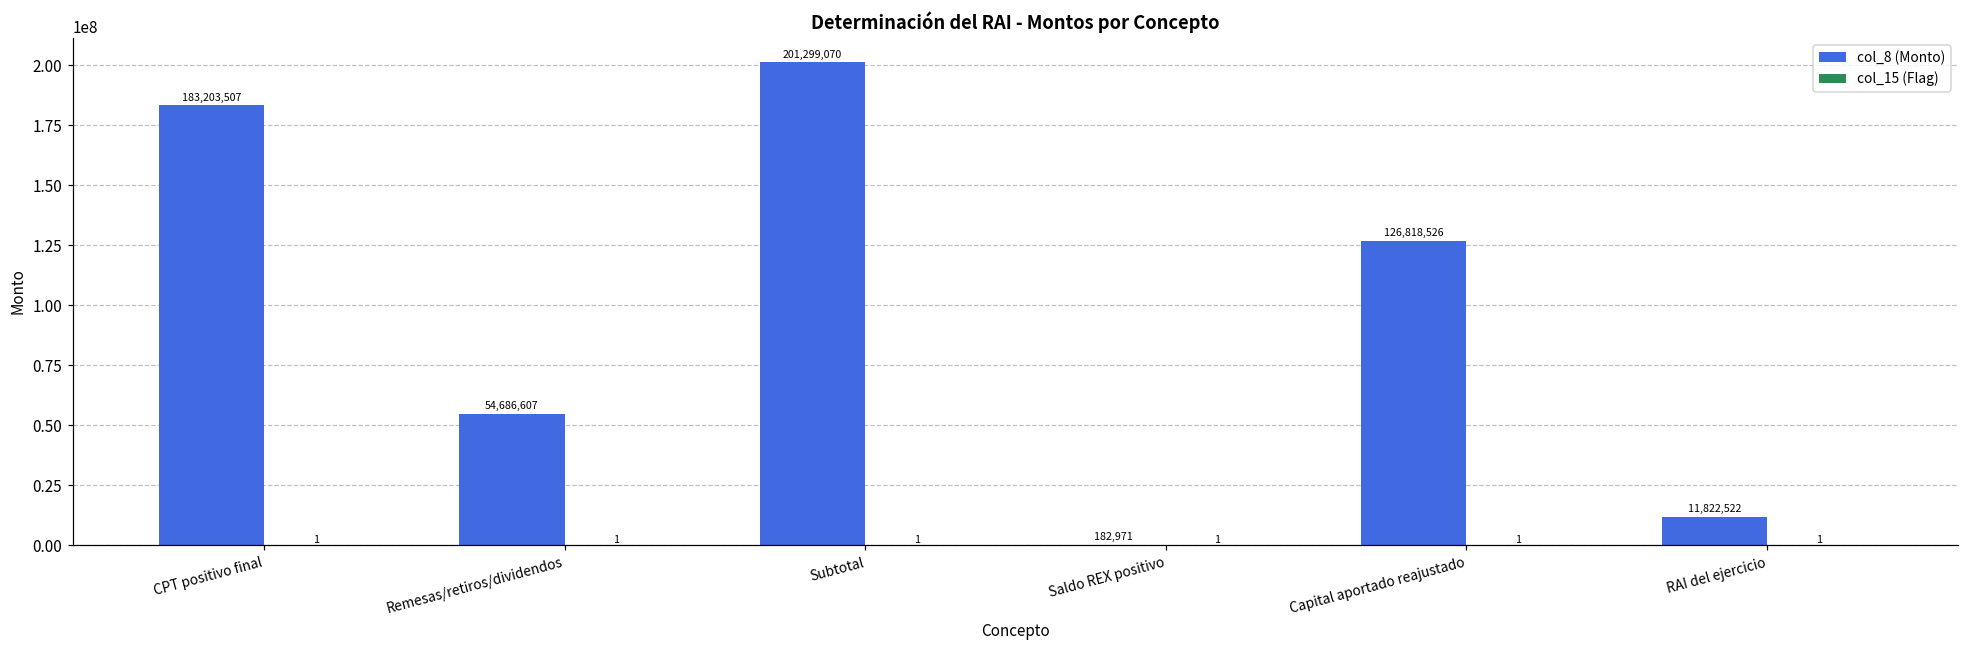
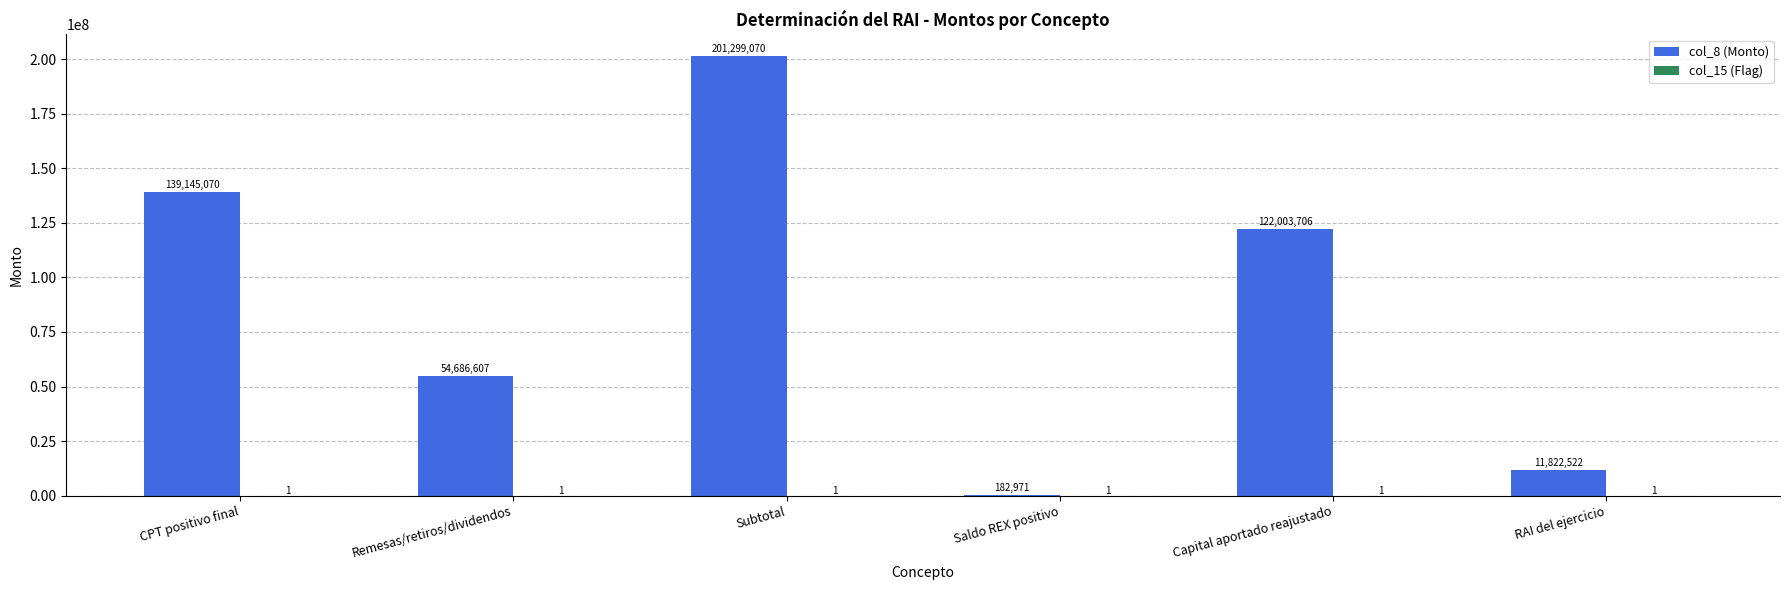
  {
    "col_8 (Monto)": {
-     "CPT positivo final": "183,203,507",
+     "CPT positivo final": "139,145,070",
      "Remesas/retiros/dividendos": "54,686,607",
      "Subtotal": "201,299,070",
      "Saldo REX positivo": "182,971",
-     "Capital aportado reajustado": "126,818,526",
+     "Capital aportado reajustado": "122,003,706",
      "RAI del ejercicio": "11,822,522"
    },
    "col_15 (Flag)": {
      "CPT positivo final": "1",
      "Remesas/retiros/dividendos": "1",
      "Subtotal": "1",
      "Saldo REX positivo": "1",
      "Capital aportado reajustado": "1",
      "RAI del ejercicio": "1"
    }
  }
